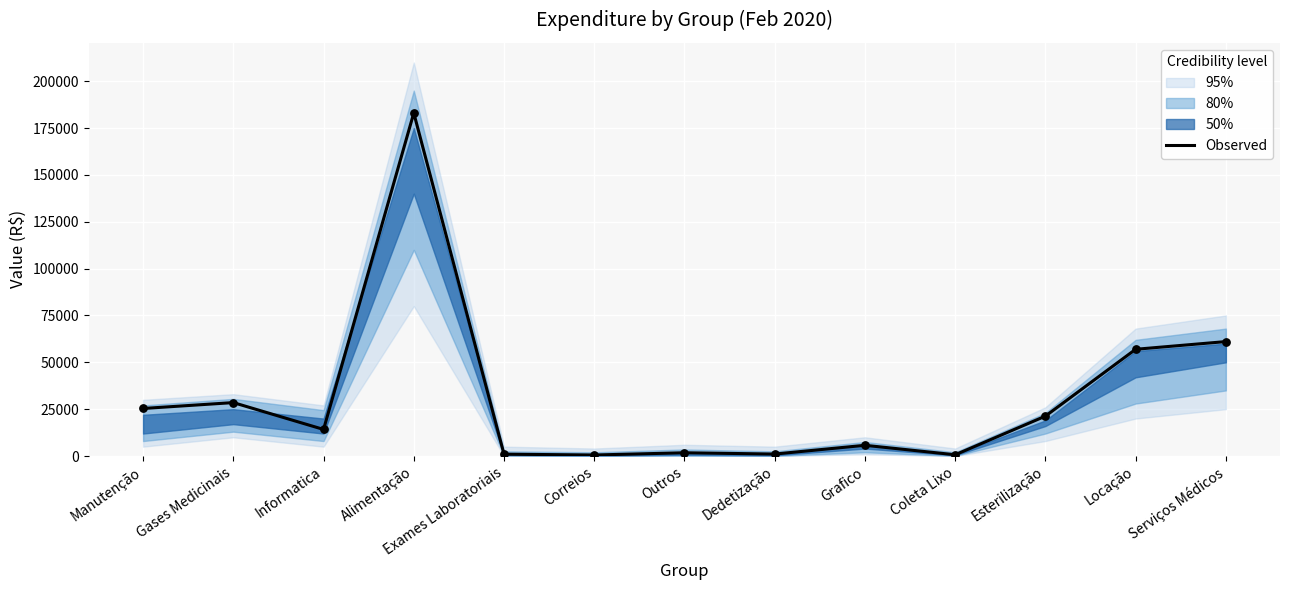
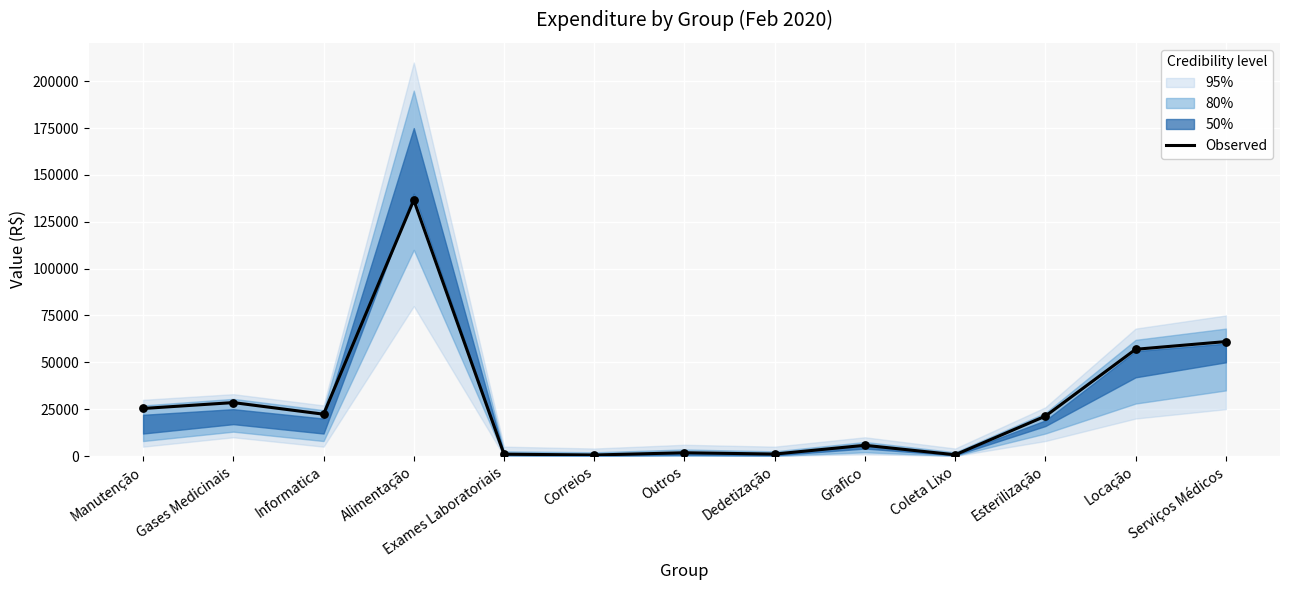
  {
    "Observed": {
      "Manutenção": 25000,
      "Gases Medicinais": 29000,
-     "Informatica": 14000,
-     "Alimentação": 183000,
+     "Informatica": 22000,
+     "Alimentação": 137000,
      "Esterilização": 21000
    }
  }
